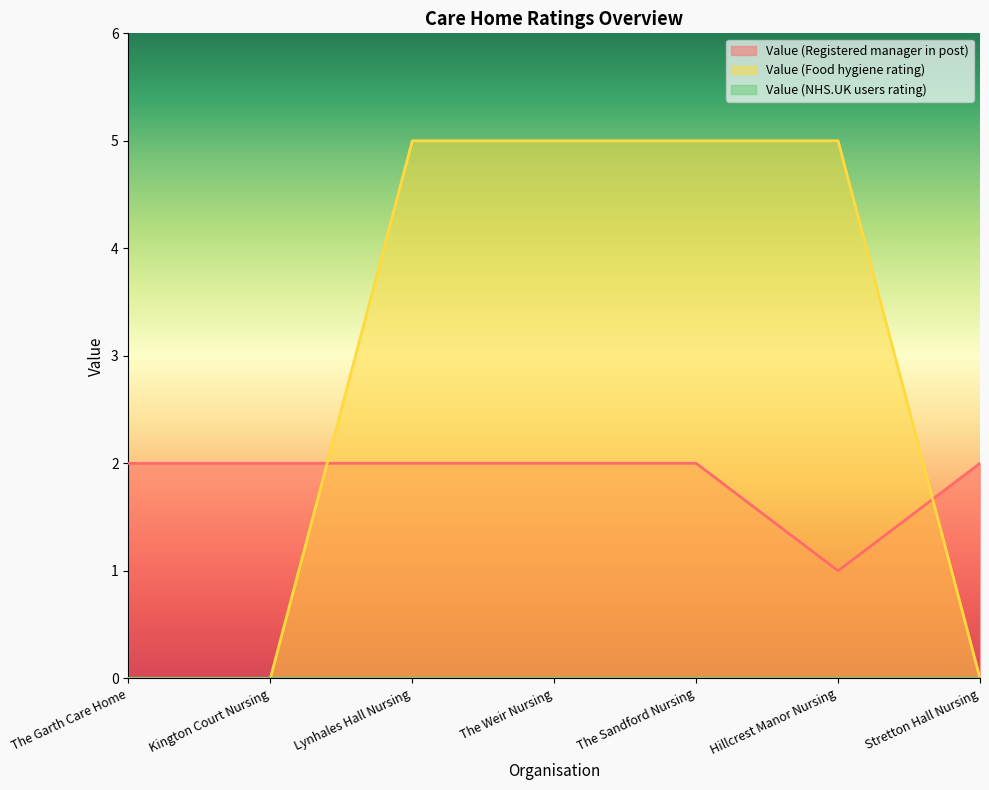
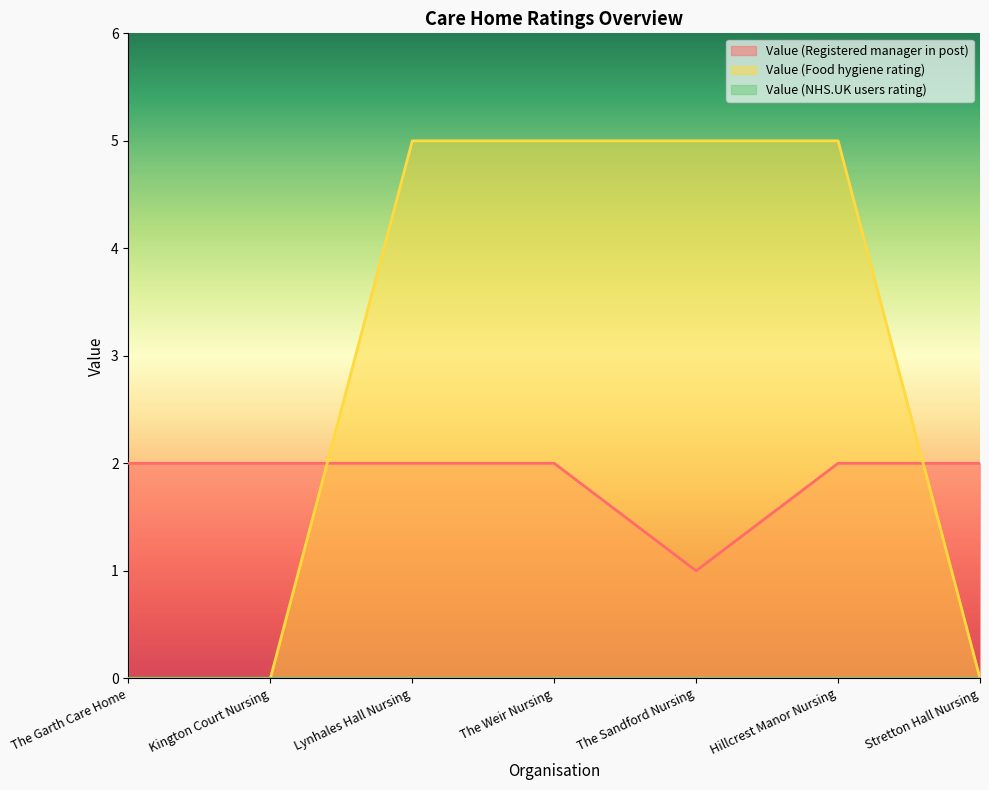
  {
    "Value (Registered manager in post)": {
      "The Garth Care Home": 2,
      "Kington Court Nursing": 2,
      "Lynhales Hall Nursing": 2,
      "The Weir Nursing": 2,
-     "The Sandford Nursing": 2,
-     "Hillcrest Manor Nursing": 1,
+     "The Sandford Nursing": 1,
+     "Hillcrest Manor Nursing": 2,
      "Stretton Hall Nursing": 2
    },
    "Value (Food hygiene rating)": {
      "Lynhales Hall Nursing": 5,
      "The Weir Nursing": 5,
      "The Sandford Nursing": 5,
      "Hillcrest Manor Nursing": 5
    },
    "Value (NHS.UK users rating)": {
      "Lynhales Hall Nursing": 0,
      "The Weir Nursing": 0,
      "The Sandford Nursing": 0,
      "Hillcrest Manor Nursing": 0
    }
  }
